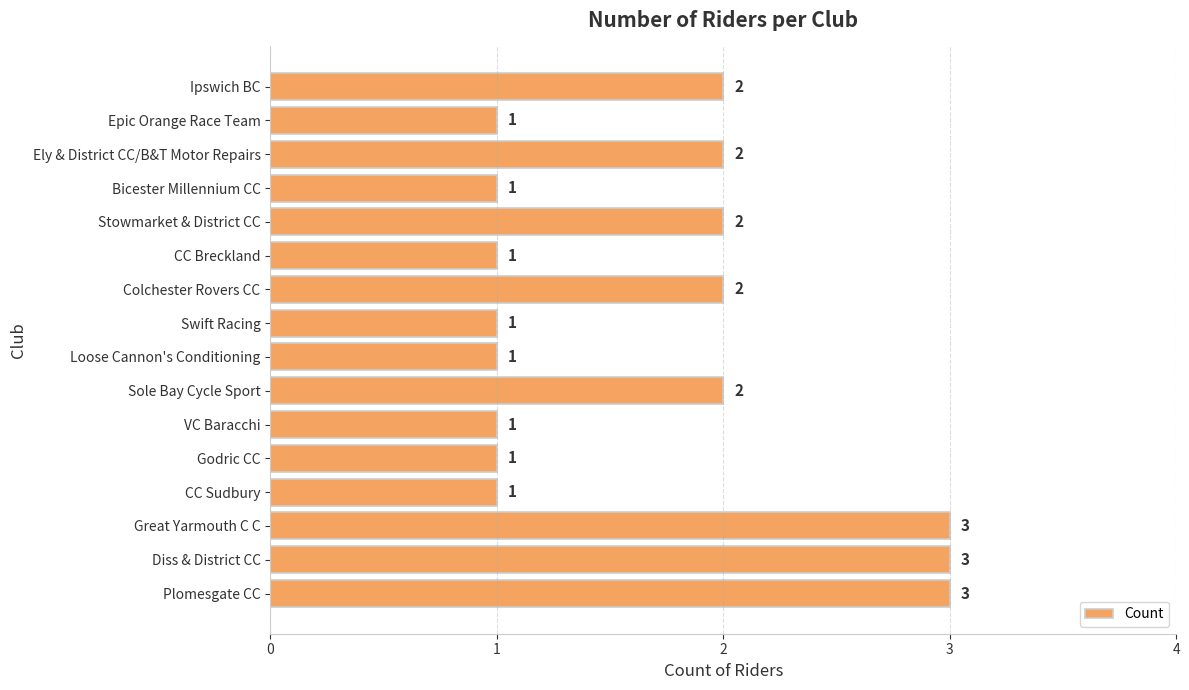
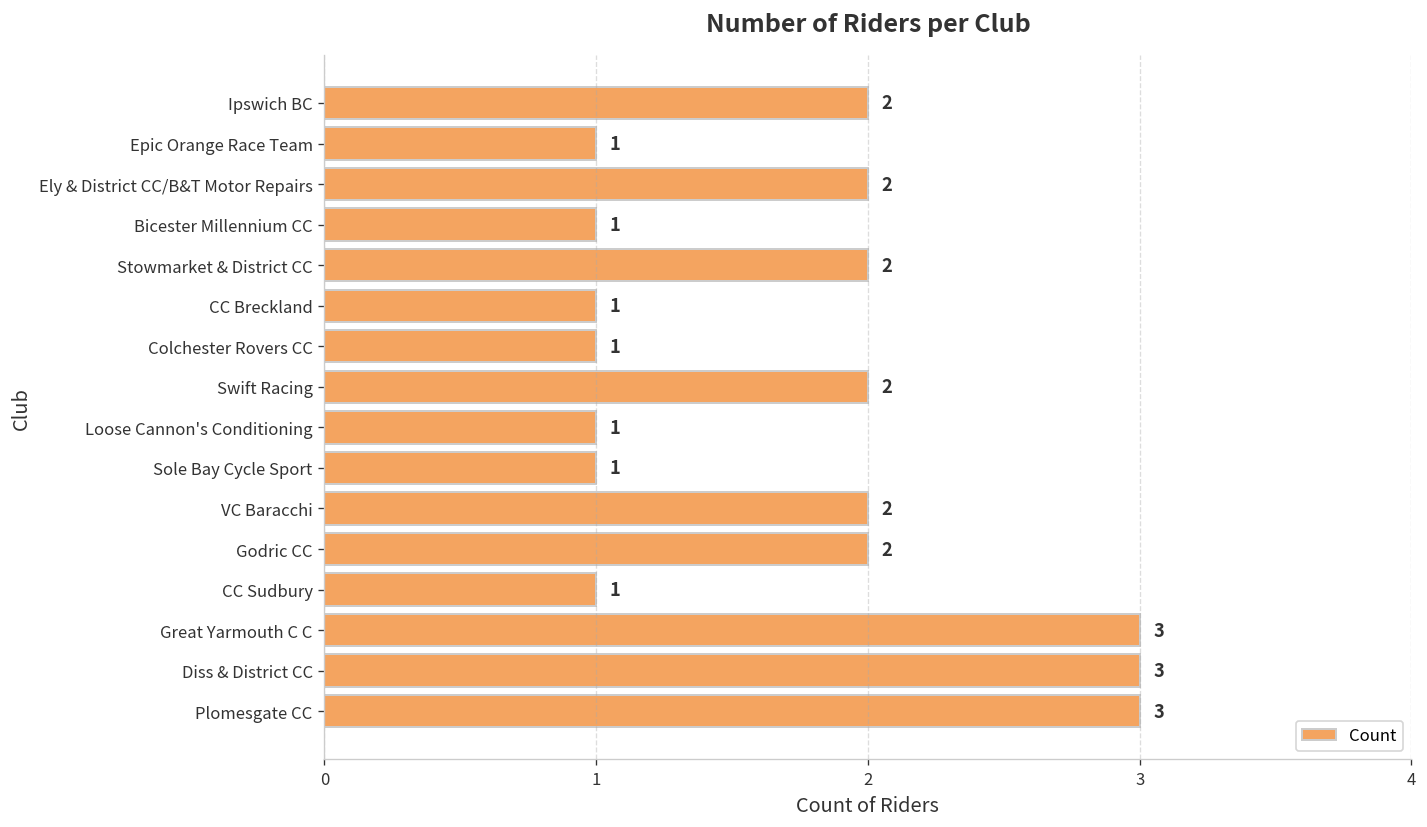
  {
    "Ipswich BC": 2,
    "Epic Orange Race Team": 1,
    "Ely & District CC/B&T Motor Repairs": 2,
    "Bicester Millennium CC": 1,
    "Stowmarket & District CC": 2,
    "CC Breckland": 1,
-   "Colchester Rovers CC": 2,
-   "Swift Racing": 1,
+   "Colchester Rovers CC": 1,
+   "Swift Racing": 2,
    "Loose Cannon's Conditioning": 1,
-   "Sole Bay Cycle Sport": 2,
-   "VC Baracchi": 1,
-   "Godric CC": 1,
+   "Sole Bay Cycle Sport": 1,
+   "VC Baracchi": 2,
+   "Godric CC": 2,
    "CC Sudbury": 1,
    "Great Yarmouth C C": 3,
    "Diss & District CC": 3,
    "Plomesgate CC": 3
  }
